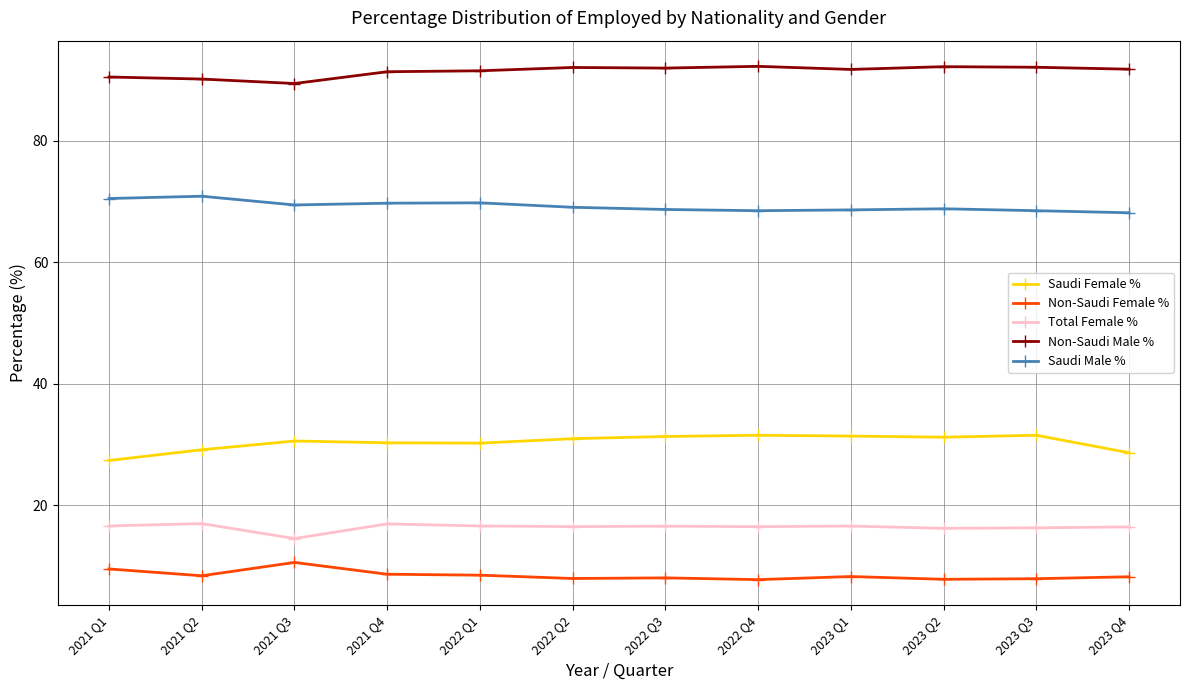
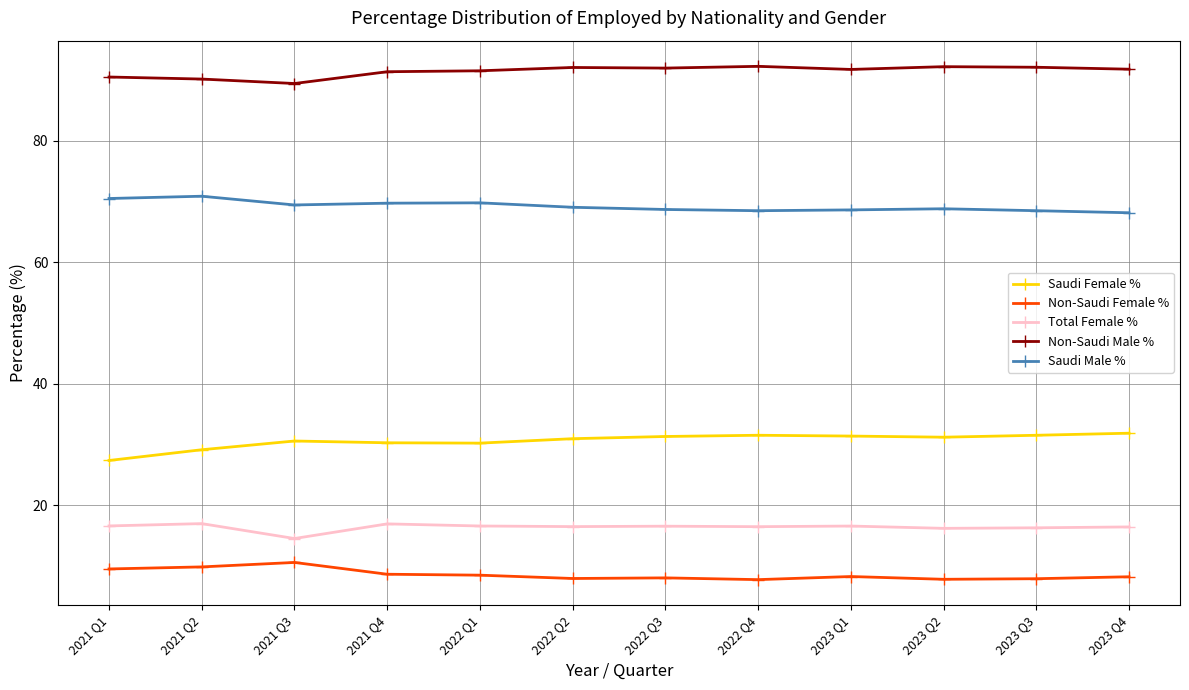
  {
    "Saudi Female %": {
      "2021 Q1": 27,
      "2021 Q2": 29,
      "2021 Q3": 31,
      "2021 Q4": 30,
      "2022 Q1": 30,
      "2022 Q2": 31,
      "2022 Q3": 31,
      "2022 Q4": 32,
      "2023 Q1": 31,
      "2023 Q2": 31,
      "2023 Q3": 32,
-     "2023 Q4": 29
+     "2023 Q4": 32
    },
    "Non-Saudi Female %": {
      "2021 Q1": 10,
-     "2021 Q2": 8,
+     "2021 Q2": 10,
      "2021 Q3": 11,
      "2021 Q4": 9,
      "2022 Q1": 8,
      "2022 Q2": 8,
      "2022 Q3": 8,
      "2022 Q4": 8,
      "2023 Q1": 8,
      "2023 Q2": 8,
      "2023 Q3": 8,
      "2023 Q4": 8
    },
    "Total Female %": {
      "2021 Q1": 17,
      "2021 Q2": 17,
      "2021 Q3": 15,
      "2021 Q4": 17,
      "2022 Q1": 17,
      "2022 Q2": 16,
      "2022 Q3": 17,
      "2022 Q4": 16,
      "2023 Q1": 17,
      "2023 Q2": 16,
      "2023 Q3": 16,
      "2023 Q4": 16
    },
    "Non-Saudi Male %": {
      "2021 Q1": 90,
      "2021 Q2": 90,
      "2021 Q3": 89,
      "2021 Q4": 91,
      "2022 Q1": 92,
      "2022 Q2": 92,
      "2022 Q3": 92,
      "2022 Q4": 92,
      "2023 Q1": 92,
      "2023 Q2": 92,
      "2023 Q3": 92,
      "2023 Q4": 92
    },
    "Saudi Male %": {
      "2021 Q1": 70,
      "2021 Q2": 71,
      "2021 Q3": 69,
      "2021 Q4": 70,
      "2022 Q1": 70,
      "2022 Q2": 69,
      "2022 Q3": 69,
      "2022 Q4": 68,
      "2023 Q1": 69,
      "2023 Q2": 69,
      "2023 Q3": 68,
      "2023 Q4": 68
    }
  }
